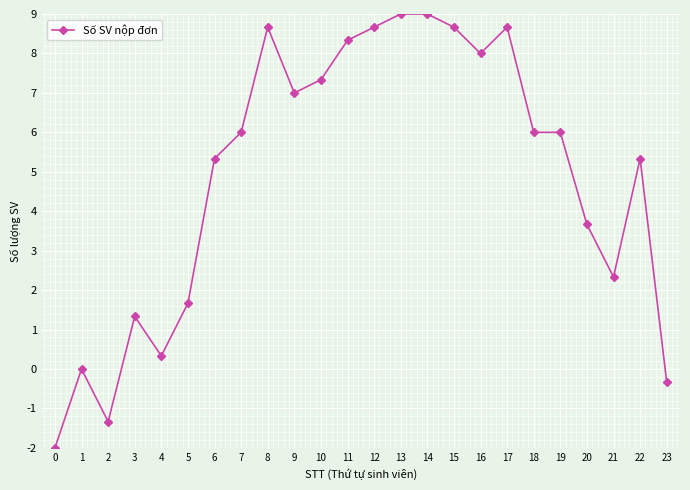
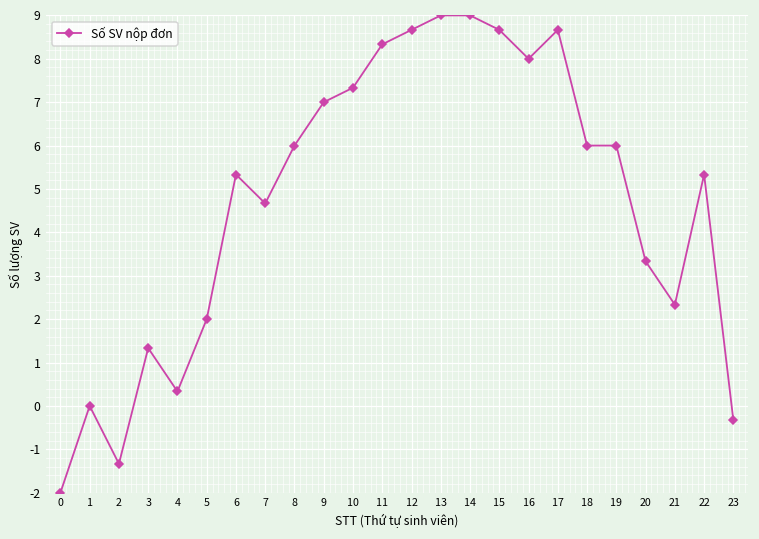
  {
    "0": -2.0,
    "1": 0.0,
    "2": -1.3,
    "3": 1.3,
    "4": 0.3,
-   "5": 1.7,
+   "5": 2.0,
    "6": 5.3,
-   "7": 6.0,
-   "8": 8.7,
+   "7": 4.7,
+   "8": 6.0,
    "9": 7.0,
    "10": 7.3,
    "11": 8.3,
    "12": 8.7,
    "13": 9.0,
    "14": 9.0,
    "15": 8.7,
    "16": 8.0,
    "17": 8.7,
    "18": 6.0,
    "19": 6.0,
-   "20": 3.7,
+   "20": 3.3,
    "21": 2.3,
    "22": 5.3,
    "23": -0.3
  }
